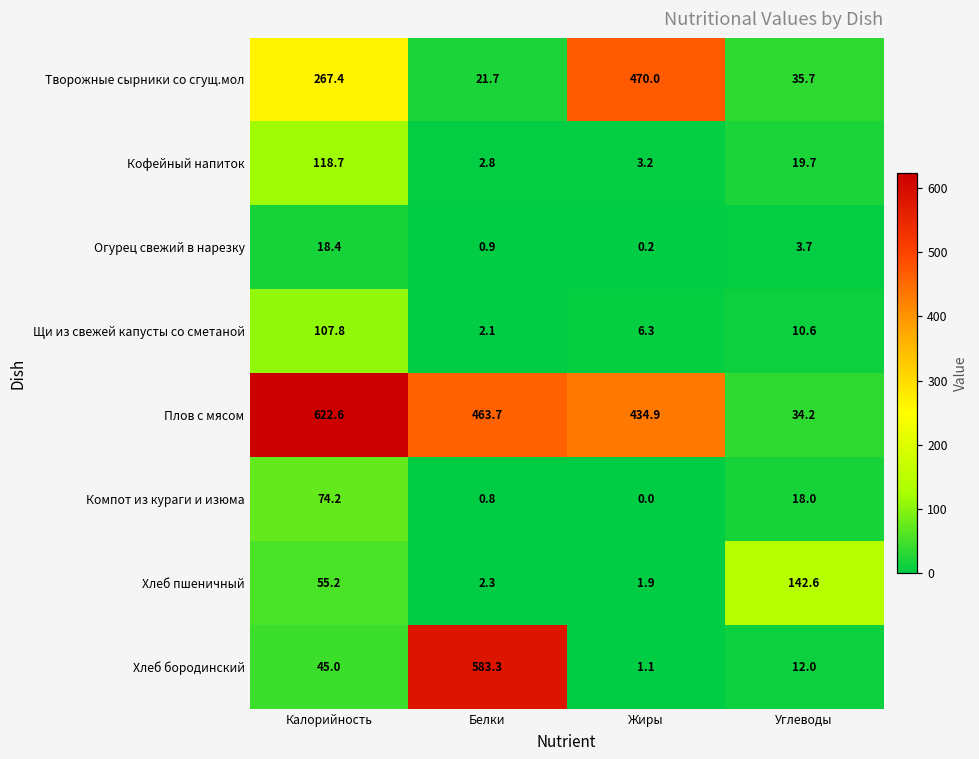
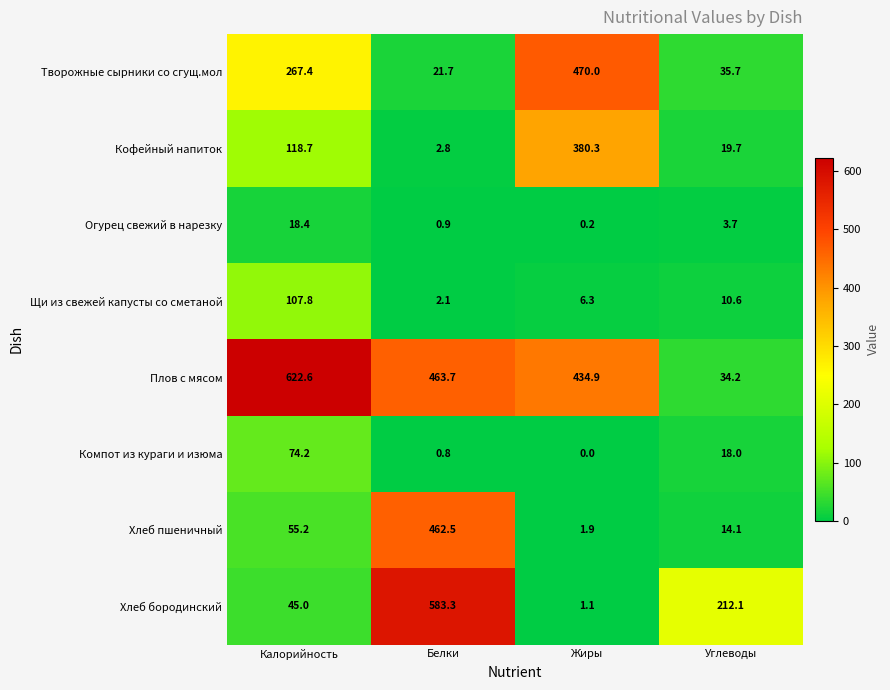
  {
    "Творожные сырники со сгущ.мол": {
      "Калорийность": 267.4,
      "Белки": 21.7,
      "Жиры": 470.0,
      "Углеводы": 35.7
    },
    "Кофейный напиток": {
      "Калорийность": 118.7,
      "Белки": 2.8,
-     "Жиры": 3.2,
+     "Жиры": 380.3,
      "Углеводы": 19.7
    },
    "Огурец свежий в нарезку": {
      "Калорийность": 18.4,
      "Белки": 0.9,
      "Жиры": 0.2,
      "Углеводы": 3.7
    },
    "Щи из свежей капусты со сметаной": {
      "Калорийность": 107.8,
      "Белки": 2.1,
      "Жиры": 6.3,
      "Углеводы": 10.6
    },
    "Плов с мясом": {
      "Калорийность": 622.6,
      "Белки": 463.7,
      "Жиры": 434.9,
      "Углеводы": 34.2
    },
    "Компот из кураги и изюма": {
      "Калорийность": 74.2,
      "Белки": 0.8,
      "Жиры": 0.0,
      "Углеводы": 18.0
    },
    "Хлеб пшеничный": {
      "Калорийность": 55.2,
-     "Белки": 2.3,
+     "Белки": 462.5,
      "Жиры": 1.9,
-     "Углеводы": 142.6
+     "Углеводы": 14.1
    },
    "Хлеб бородинский": {
      "Калорийность": 45.0,
      "Белки": 583.3,
      "Жиры": 1.1,
-     "Углеводы": 12.0
+     "Углеводы": 212.1
    }
  }
